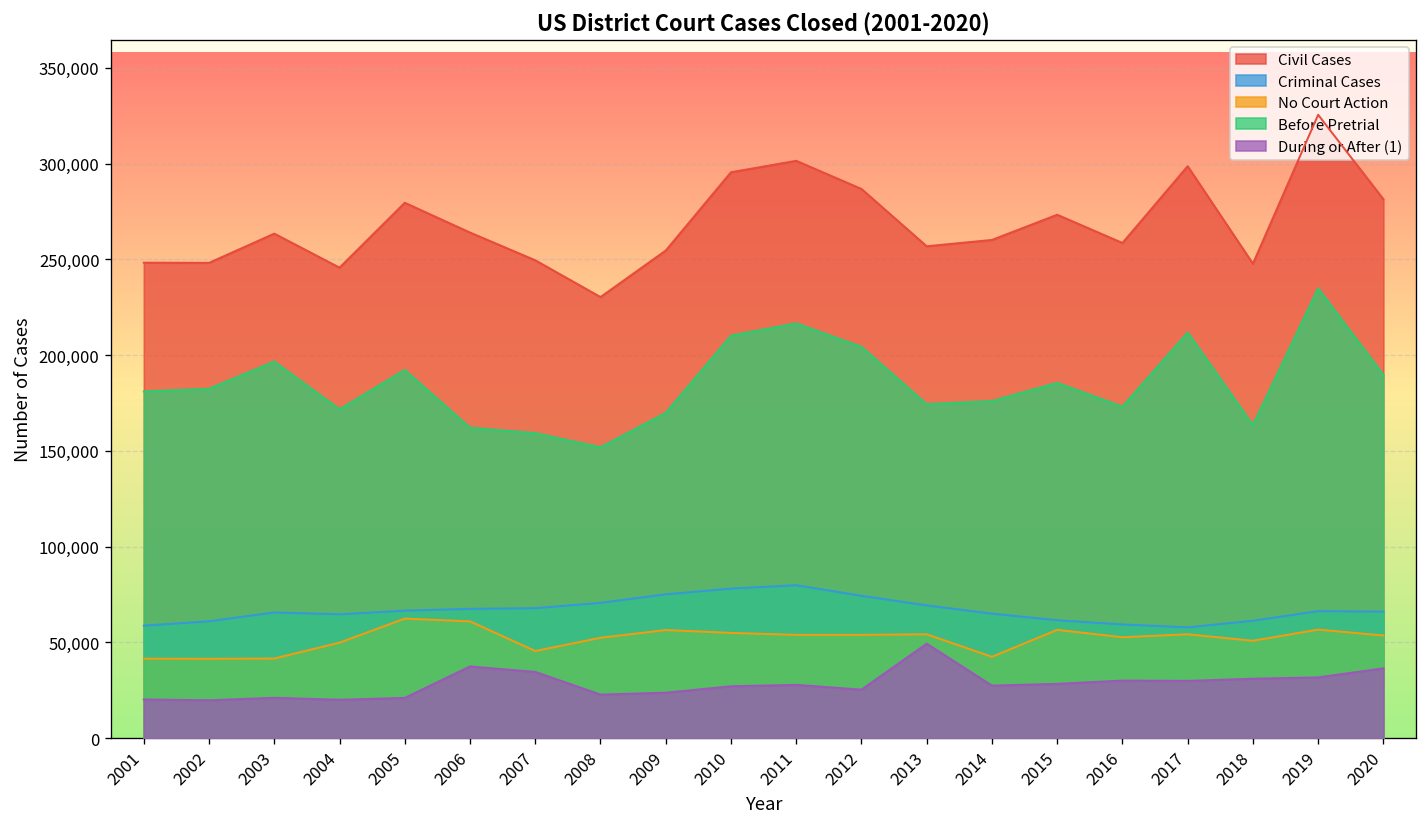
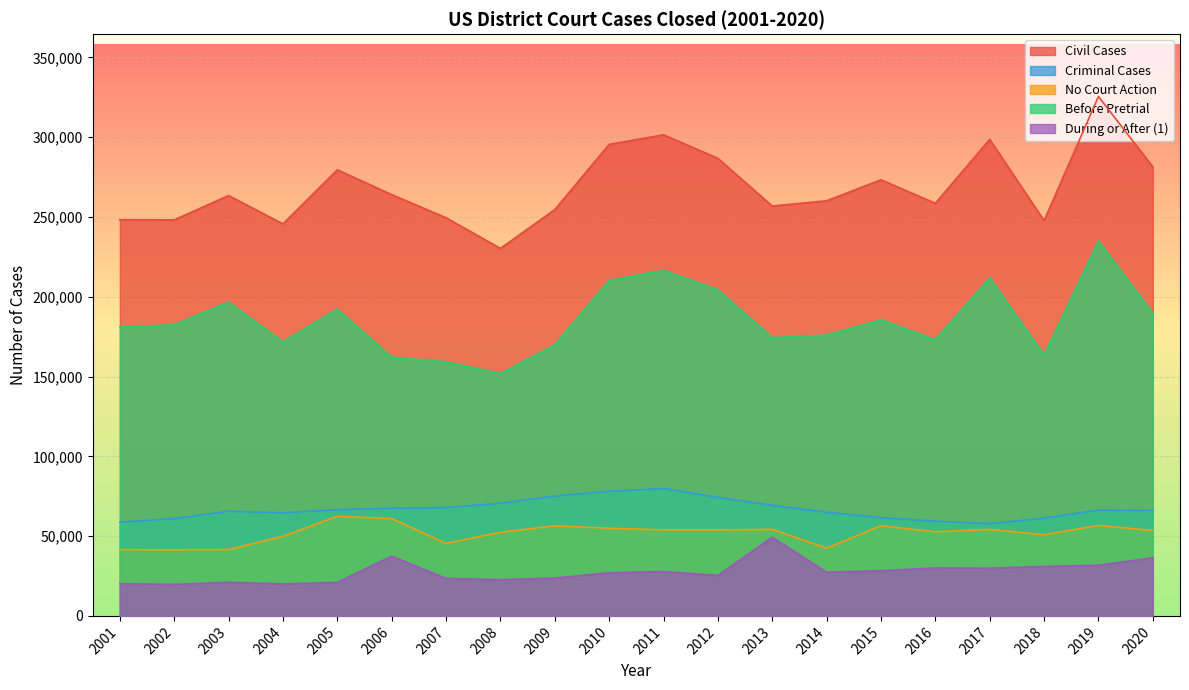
  {
    "Civil Cases": {
      "2001": "248,000",
      "2002": "248,000",
      "2003": "263,000",
      "2004": "246,000",
      "2005": "280,000",
      "2006": "264,000",
      "2007": "250,000",
      "2008": "230,000",
      "2009": "255,000",
      "2010": "295,000",
      "2011": "301,000",
      "2012": "287,000",
      "2013": "257,000",
      "2014": "260,000",
      "2015": "273,000",
      "2016": "259,000",
      "2017": "299,000",
      "2018": "248,000",
      "2020": "281,000"
    },
    "Criminal Cases": {
      "2001": "59,000",
      "2002": "61,000",
      "2003": "66,000",
      "2004": "65,000",
      "2005": "67,000",
      "2006": "67,000",
      "2007": "68,000",
      "2008": "71,000",
      "2009": "75,000",
      "2010": "78,000",
      "2011": "80,000",
      "2012": "74,000",
      "2013": "69,000",
      "2014": "65,000",
      "2015": "62,000",
      "2016": "59,000",
      "2017": "58,000",
      "2018": "61,000",
      "2019": "66,000",
      "2020": "66,000"
    },
    "No Court Action": {
      "2001": "41,000",
      "2002": "41,000",
      "2003": "42,000",
      "2004": "50,000",
      "2005": "62,000",
      "2006": "61,000",
      "2007": "45,000",
      "2008": "52,000",
      "2009": "56,000",
      "2010": "55,000",
      "2011": "54,000",
      "2012": "54,000",
      "2013": "54,000",
      "2014": "42,000",
      "2015": "57,000",
      "2016": "53,000",
      "2017": "54,000",
      "2018": "51,000",
      "2019": "57,000",
      "2020": "54,000"
    },
    "Before Pretrial": {
      "2001": "181,000",
      "2002": "182,000",
      "2003": "197,000",
      "2004": "172,000",
      "2005": "192,000",
      "2006": "162,000",
      "2007": "159,000",
      "2008": "152,000",
      "2009": "170,000",
      "2010": "210,000",
      "2011": "217,000",
      "2012": "204,000",
      "2013": "174,000",
      "2014": "176,000",
      "2015": "186,000",
      "2016": "173,000",
      "2017": "212,000",
      "2018": "163,000",
      "2019": "235,000",
      "2020": "190,000"
    },
    "During or After (1)": {
      "2001": "20,000",
      "2002": "20,000",
      "2003": "21,000",
      "2004": "20,000",
      "2005": "21,000",
      "2006": "37,000",
-     "2007": "35,000",
+     "2007": "23,000",
      "2008": "23,000",
      "2009": "24,000",
      "2010": "27,000",
      "2011": "28,000",
      "2012": "25,000",
      "2013": "49,000",
      "2014": "27,000",
      "2015": "28,000",
      "2016": "30,000",
      "2017": "30,000",
      "2018": "31,000",
      "2019": "32,000",
      "2020": "36,000"
    }
  }
